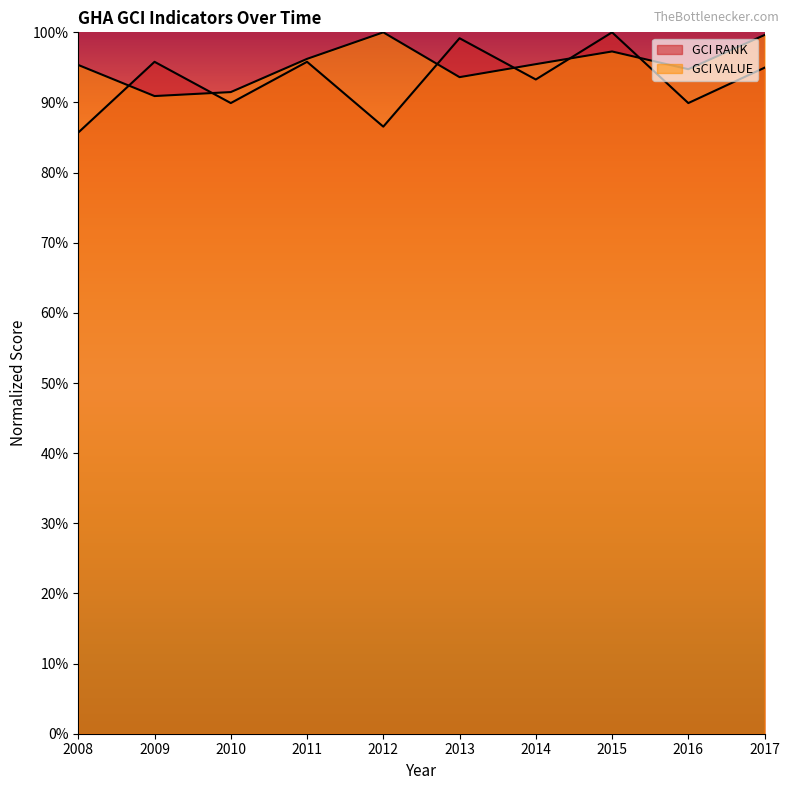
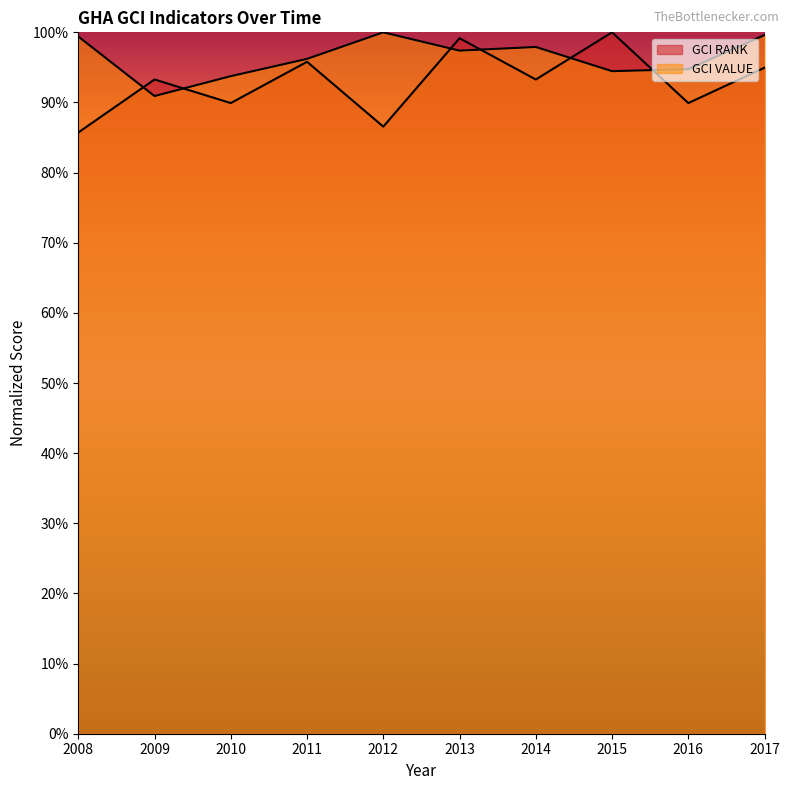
  {
    "GCI RANK": {
      "2008": "86%",
-     "2009": "96%",
+     "2009": "93%",
      "2010": "90%",
      "2011": "96%",
      "2012": "87%",
      "2013": "99%",
      "2014": "93%",
      "2015": "100%",
      "2016": "90%",
      "2017": "95%"
    },
    "GCI VALUE": {
-     "2008": "95%",
+     "2008": "99%",
      "2009": "91%",
-     "2010": "91%",
+     "2010": "94%",
      "2011": "96%",
      "2012": "100%",
-     "2013": "94%",
-     "2014": "95%",
-     "2015": "97%",
+     "2013": "97%",
+     "2014": "98%",
+     "2015": "94%",
      "2017": "100%"
    }
  }
